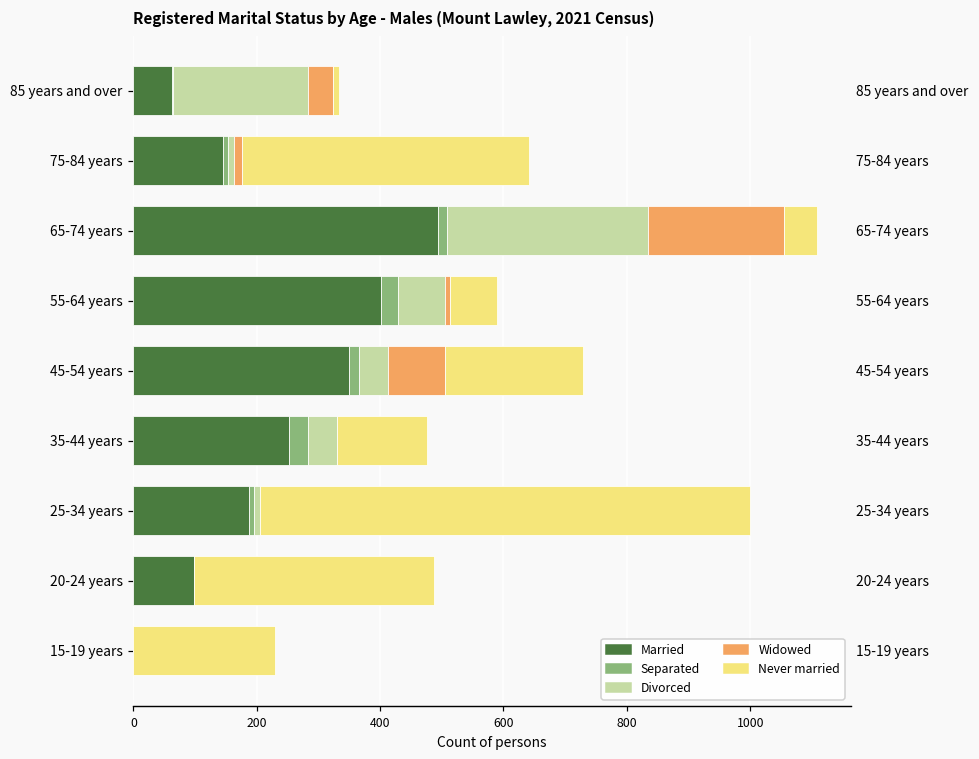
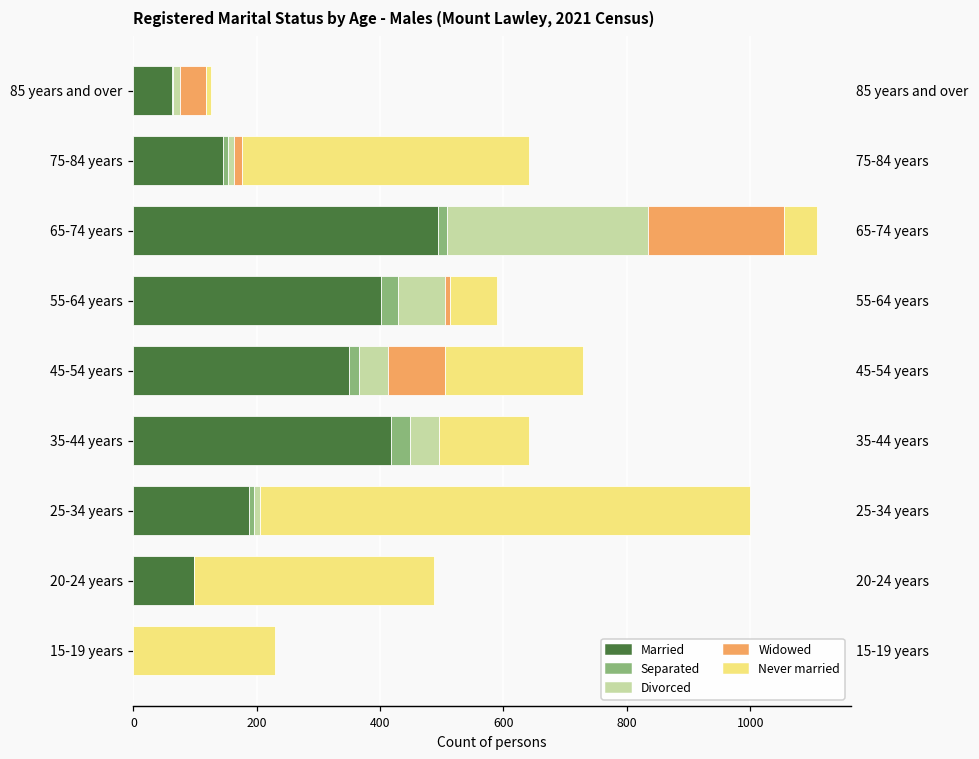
  {
    "Married": {
      "85 years and over": 60,
      "75-84 years": 150,
      "65-74 years": 490,
      "55-64 years": 400,
      "45-54 years": 350,
-     "35-44 years": 250,
+     "35-44 years": 420,
      "25-34 years": 190,
      "20-24 years": 100,
      "15-19 years": 0
    },
    "Separated": {
      "75-84 years": 10,
      "65-74 years": 20,
      "55-64 years": 30,
      "45-54 years": 20,
      "35-44 years": 30,
      "25-34 years": 10,
      "20-24 years": 0,
      "15-19 years": 0
    },
    "Divorced": {
-     "85 years and over": 220,
+     "85 years and over": 10,
      "75-84 years": 10,
      "65-74 years": 330,
      "55-64 years": 80,
      "45-54 years": 50,
      "35-44 years": 50,
      "25-34 years": 10,
      "20-24 years": 0,
      "15-19 years": 0
    },
    "Widowed": {
      "85 years and over": 40,
      "75-84 years": 10,
      "65-74 years": 220,
      "55-64 years": 10,
      "45-54 years": 90,
      "35-44 years": 0,
      "25-34 years": 0,
      "20-24 years": 0,
      "15-19 years": 0
    },
    "Never married": {
      "85 years and over": 10,
      "75-84 years": 460,
      "65-74 years": 50,
      "55-64 years": 80,
      "45-54 years": 220,
      "35-44 years": 140,
      "25-34 years": 800,
      "20-24 years": 390,
      "15-19 years": 230
    }
  }
